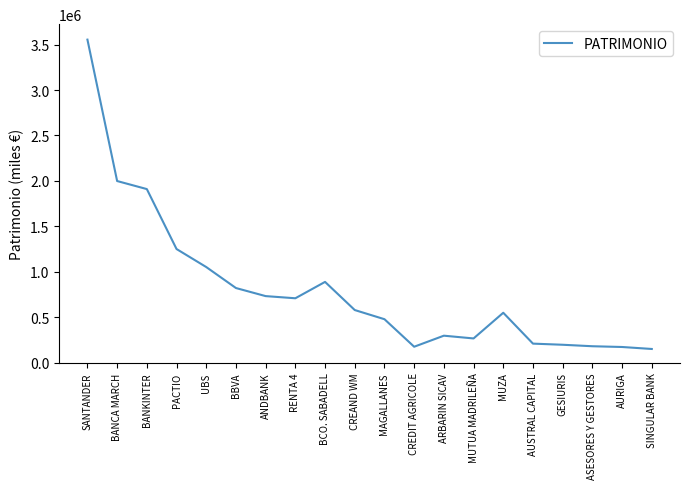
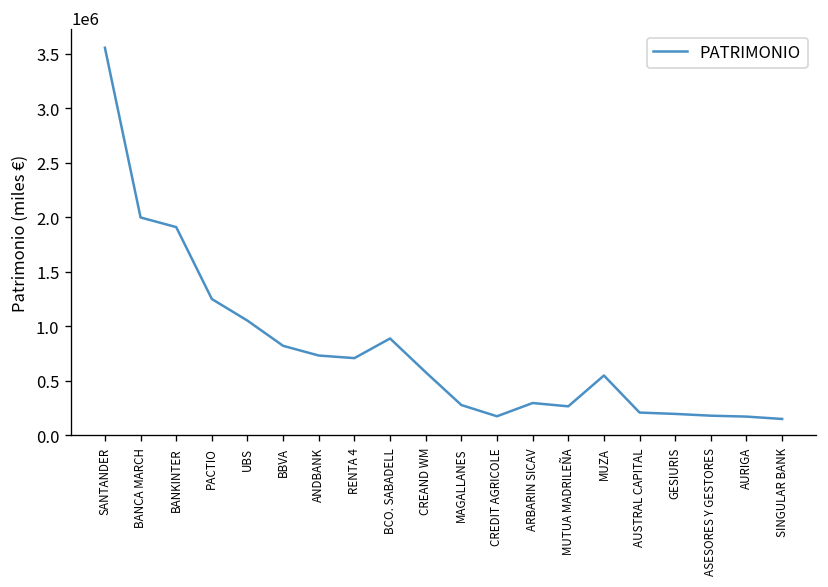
  {
    "SANTANDER": 3600000,
    "BANCA MARCH": 2000000,
    "BANKINTER": 1900000,
    "PACTIO": 1300000,
    "UBS": 1100000,
    "BBVA": 800000,
    "ANDBANK": 700000,
    "RENTA 4": 700000,
    "BCO. SABADELL": 900000,
    "CREAND WM": 600000,
-   "MAGALLANES": 500000,
+   "MAGALLANES": 300000,
    "CREDIT AGRICOLE": 200000,
    "ARBARIN SICAV": 300000,
    "MUTUA MADRILEÑA": 300000,
    "MUZA": 500000,
    "AUSTRAL CAPITAL": 200000,
    "GESIURIS": 200000,
    "ASESORES Y GESTORES": 200000,
    "AURIGA": 200000,
    "SINGULAR BANK": 200000
  }
